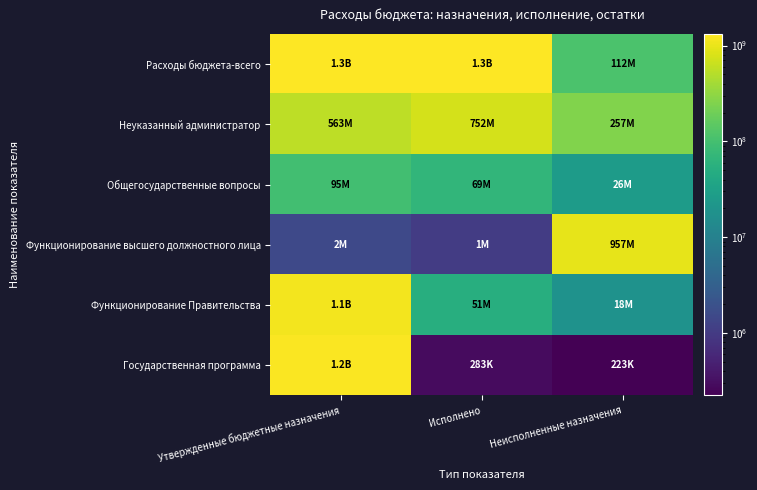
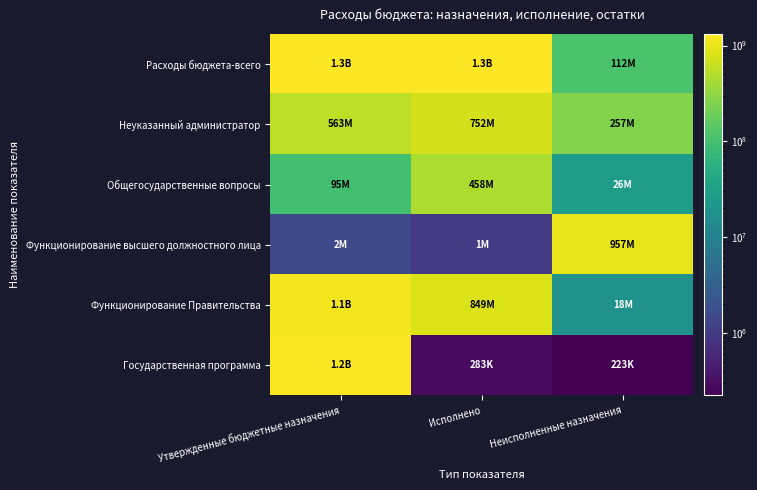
  {
    "Расходы бюджета-всего": {
      "Утвержденные бюджетные назначения": "1.3B",
      "Исполнено": "1.3B",
      "Неисполненные назначения": "112M"
    },
    "Неуказанный администратор": {
      "Утвержденные бюджетные назначения": "563M",
      "Исполнено": "752M",
      "Неисполненные назначения": "257M"
    },
    "Общегосударственные вопросы": {
      "Утвержденные бюджетные назначения": "95M",
-     "Исполнено": "69M",
+     "Исполнено": "458M",
      "Неисполненные назначения": "26M"
    },
    "Функционирование высшего должностного лица": {
      "Утвержденные бюджетные назначения": "2M",
      "Исполнено": "1M",
      "Неисполненные назначения": "957M"
    },
    "Функционирование Правительства": {
      "Утвержденные бюджетные назначения": "1.1B",
-     "Исполнено": "51M",
+     "Исполнено": "849M",
      "Неисполненные назначения": "18M"
    },
    "Государственная программа": {
      "Утвержденные бюджетные назначения": "1.2B",
      "Исполнено": "283K",
      "Неисполненные назначения": "223K"
    }
  }
